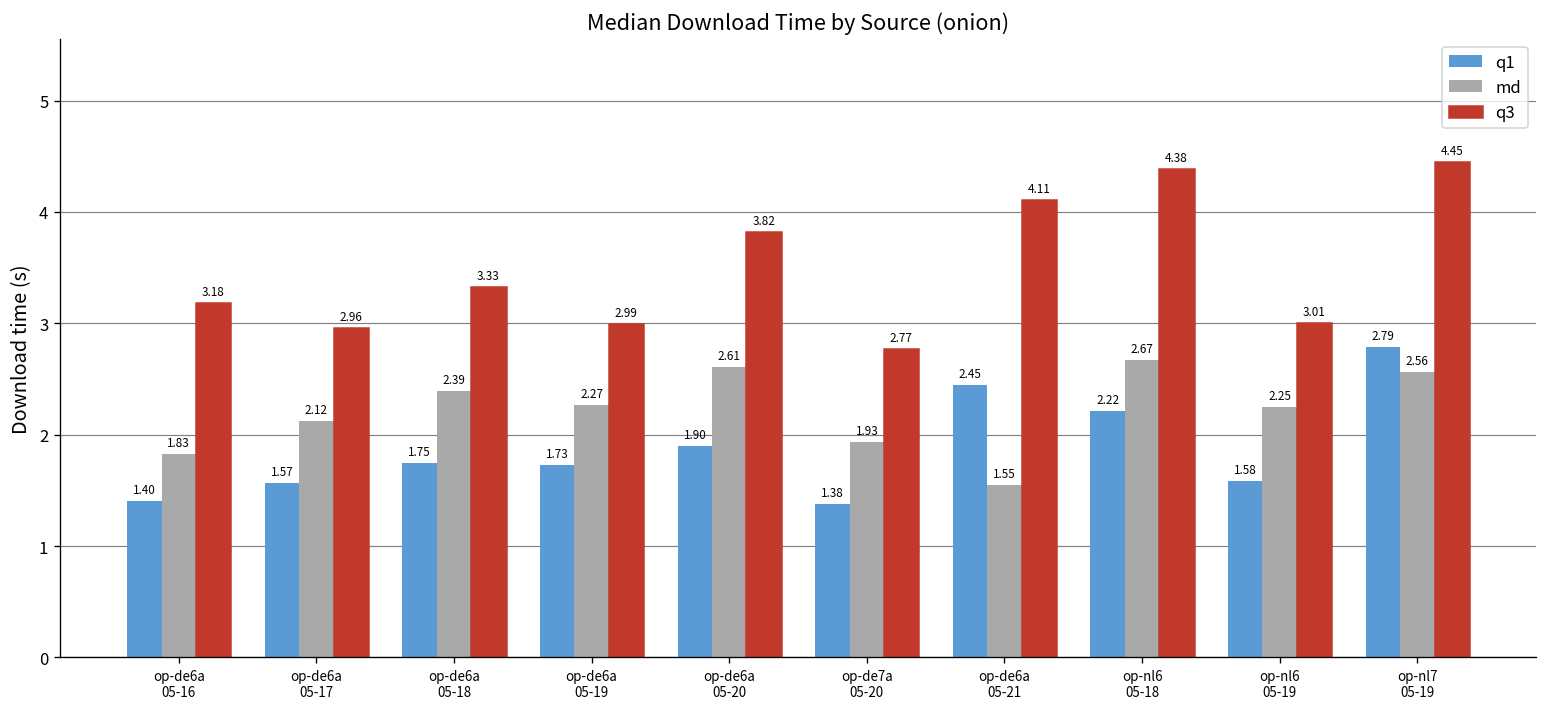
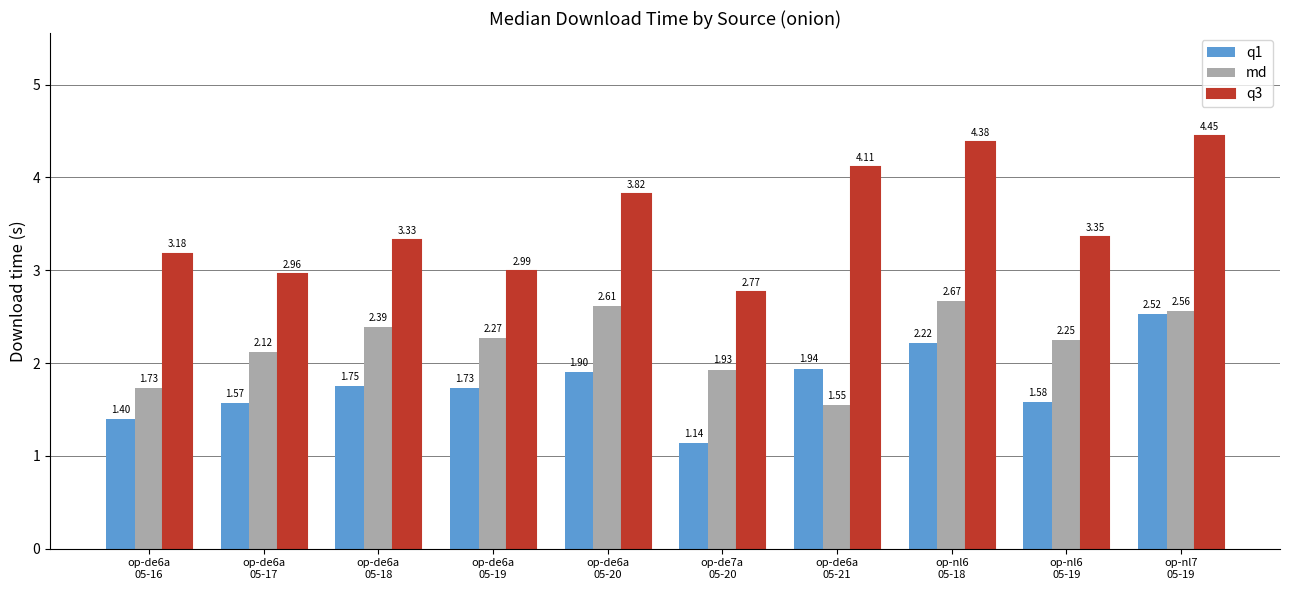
  {
    "q1": {
      "op-de6a 05-16": 1.40,
      "op-de6a 05-17": 1.57,
      "op-de6a 05-18": 1.75,
      "op-de6a 05-19": 1.73,
      "op-de6a 05-20": 1.90,
-     "op-de7a 05-20": 1.38,
-     "op-de6a 05-21": 2.45,
+     "op-de7a 05-20": 1.14,
+     "op-de6a 05-21": 1.94,
      "op-nl6 05-18": 2.22,
      "op-nl6 05-19": 1.58,
-     "op-nl7 05-19": 2.79
+     "op-nl7 05-19": 2.52
    },
    "md": {
-     "op-de6a 05-16": 1.83,
+     "op-de6a 05-16": 1.73,
      "op-de6a 05-17": 2.12,
      "op-de6a 05-18": 2.39,
      "op-de6a 05-19": 2.27,
      "op-de6a 05-20": 2.61,
      "op-de7a 05-20": 1.93,
      "op-de6a 05-21": 1.55,
      "op-nl6 05-18": 2.67,
      "op-nl6 05-19": 2.25,
      "op-nl7 05-19": 2.56
    },
    "q3": {
      "op-de6a 05-16": 3.18,
      "op-de6a 05-17": 2.96,
      "op-de6a 05-18": 3.33,
      "op-de6a 05-19": 2.99,
      "op-de6a 05-20": 3.82,
      "op-de7a 05-20": 2.77,
      "op-de6a 05-21": 4.11,
      "op-nl6 05-18": 4.38,
-     "op-nl6 05-19": 3.01,
+     "op-nl6 05-19": 3.35,
      "op-nl7 05-19": 4.45
    }
  }
